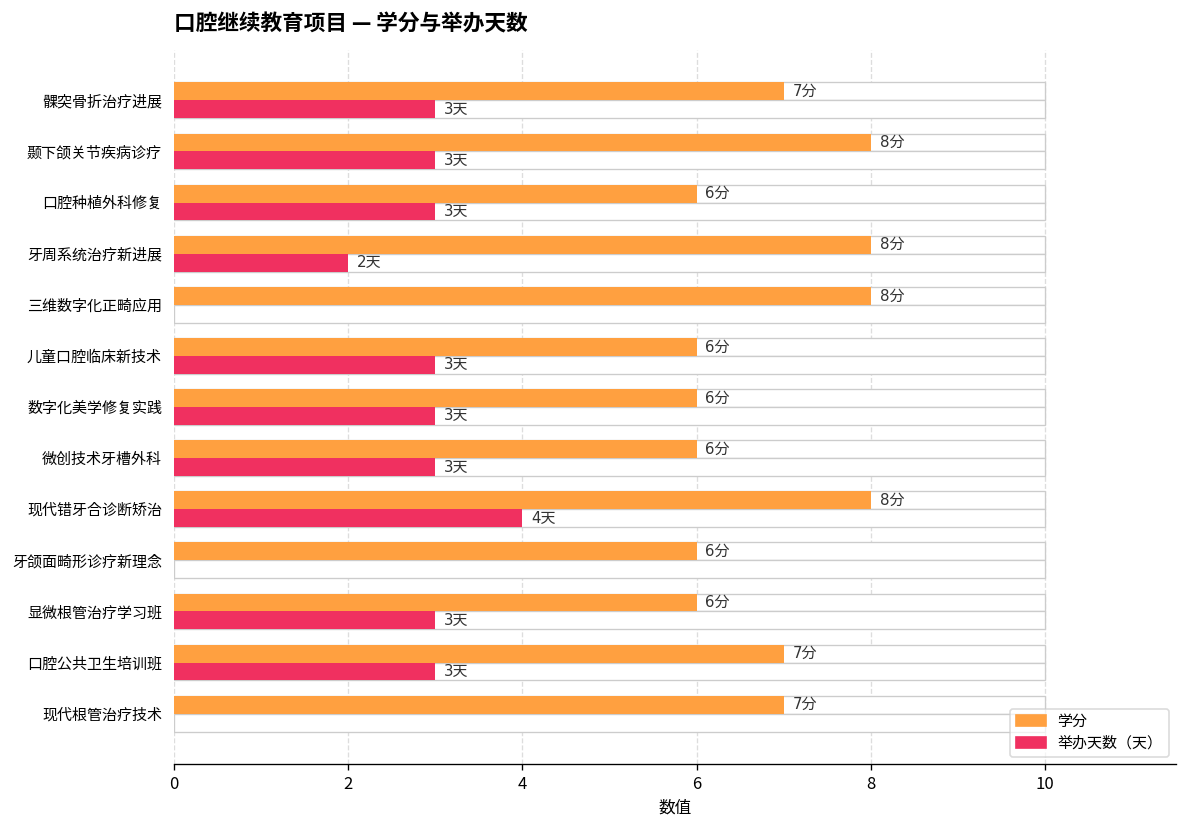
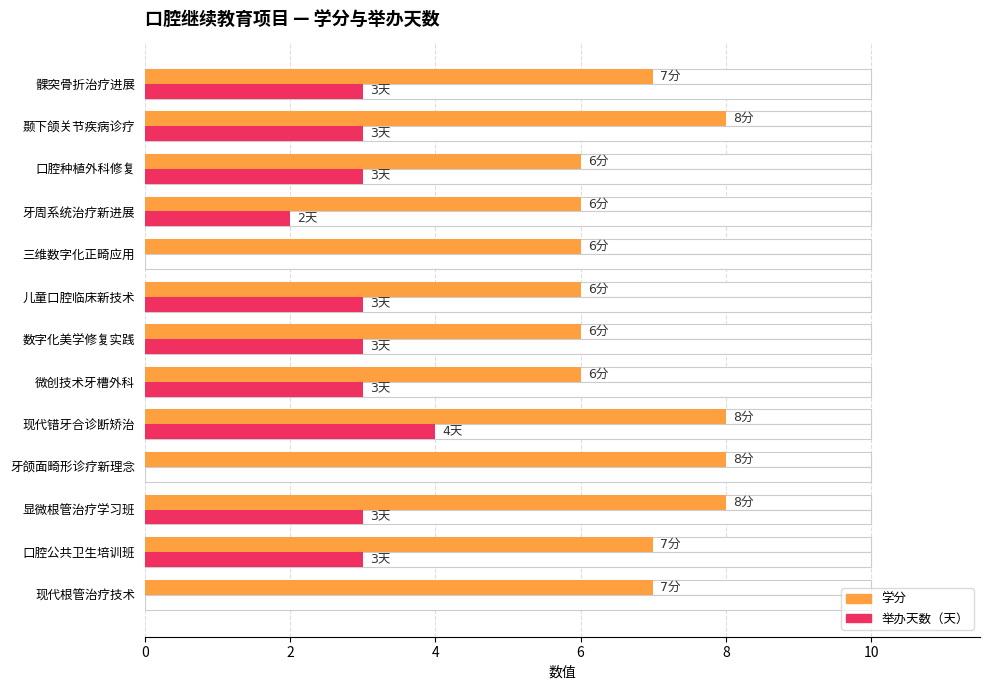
  {
    "学分": {
-     "牙周系统治疗新进展": "8分",
-     "三维数字化正畸应用": "8分",
-     "牙颌面畸形诊疗新理念": "6分",
-     "显微根管治疗学习班": "6分"
+     "牙周系统治疗新进展": "6分",
+     "三维数字化正畸应用": "6分",
+     "牙颌面畸形诊疗新理念": "8分",
+     "显微根管治疗学习班": "8分"
    }
  }
